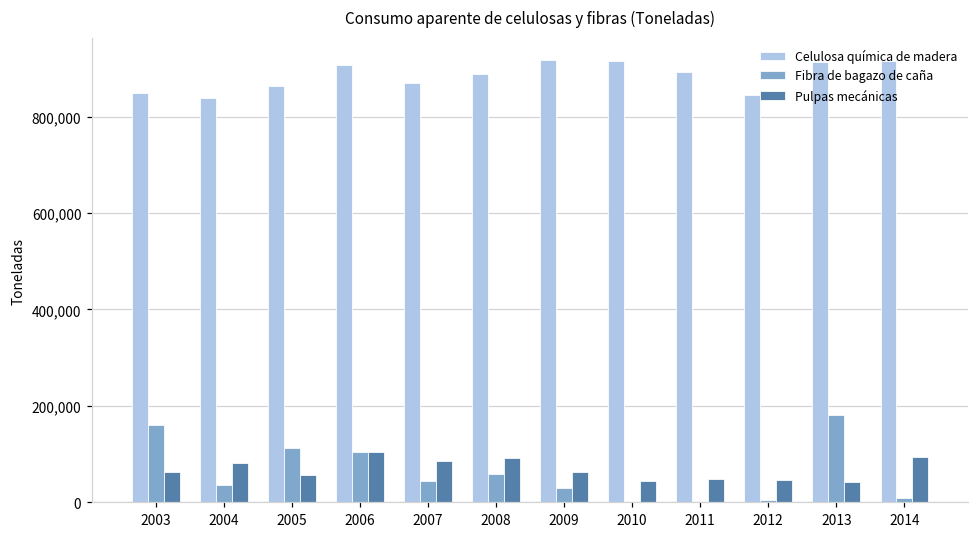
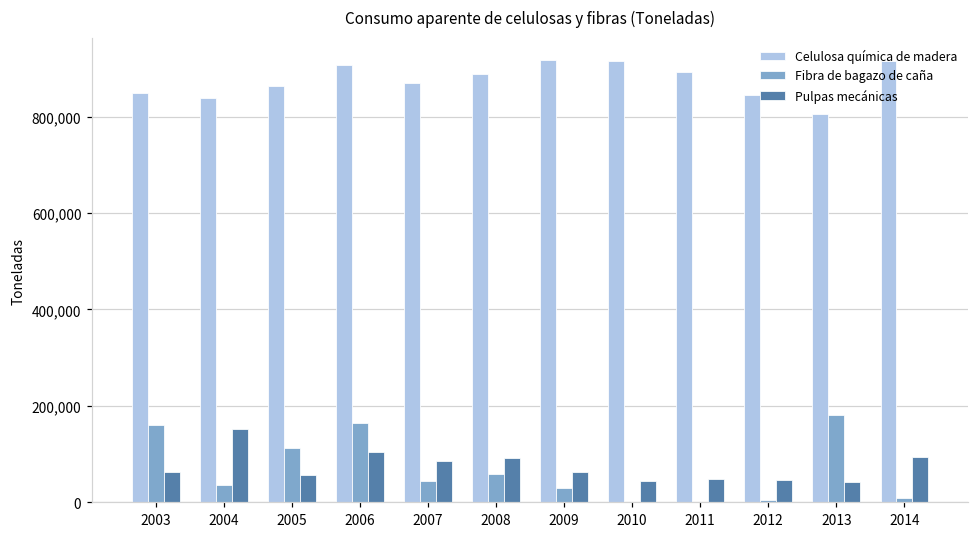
  {
    "Celulosa química de madera": {
      "2003": "850,000",
      "2004": "840,000",
      "2005": "860,000",
      "2006": "910,000",
      "2007": "870,000",
      "2008": "890,000",
      "2009": "920,000",
      "2010": "920,000",
      "2011": "890,000",
      "2012": "850,000",
-     "2013": "910,000",
+     "2013": "810,000",
      "2014": "920,000"
    },
    "Fibra de bagazo de caña": {
      "2003": "160,000",
      "2004": "40,000",
      "2005": "110,000",
-     "2006": "100,000",
+     "2006": "170,000",
      "2007": "40,000",
      "2008": "60,000",
      "2009": "30,000",
      "2010": "0",
      "2011": "0",
      "2013": "180,000",
      "2014": "10,000"
    },
    "Pulpas mecánicas": {
      "2003": "60,000",
-     "2004": "80,000",
+     "2004": "150,000",
      "2005": "60,000",
      "2006": "100,000",
      "2007": "80,000",
      "2008": "90,000",
      "2009": "60,000",
      "2010": "40,000",
      "2011": "50,000",
      "2012": "50,000",
      "2013": "40,000",
      "2014": "90,000"
    }
  }
